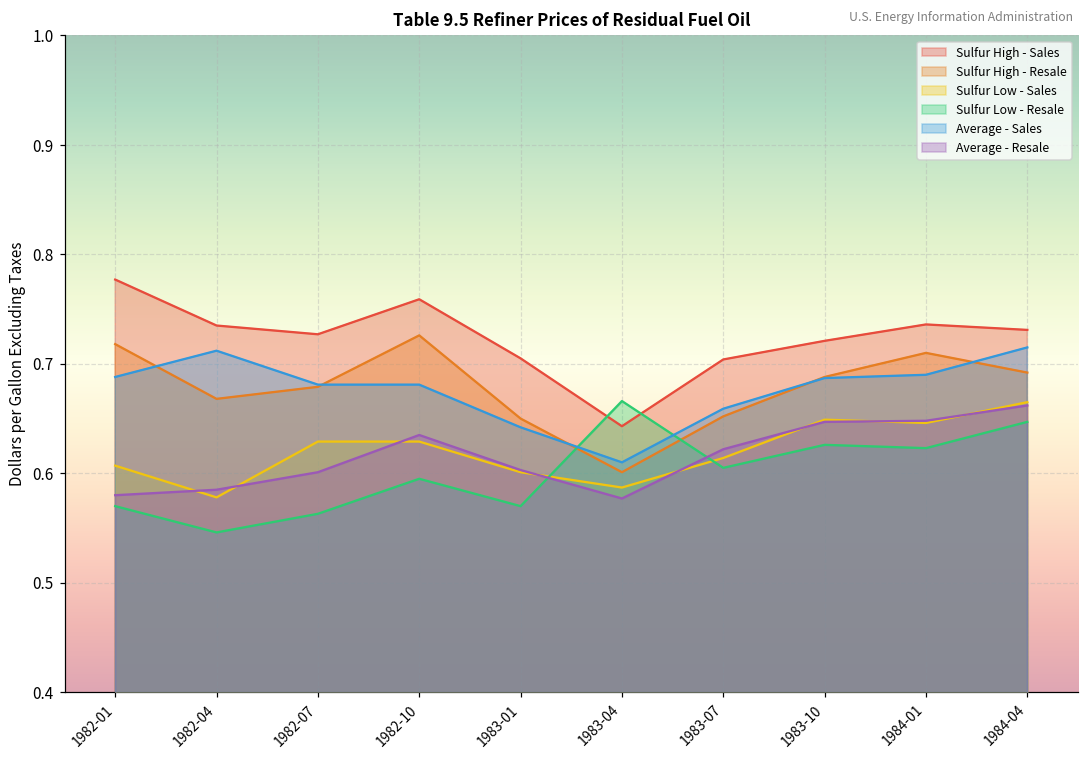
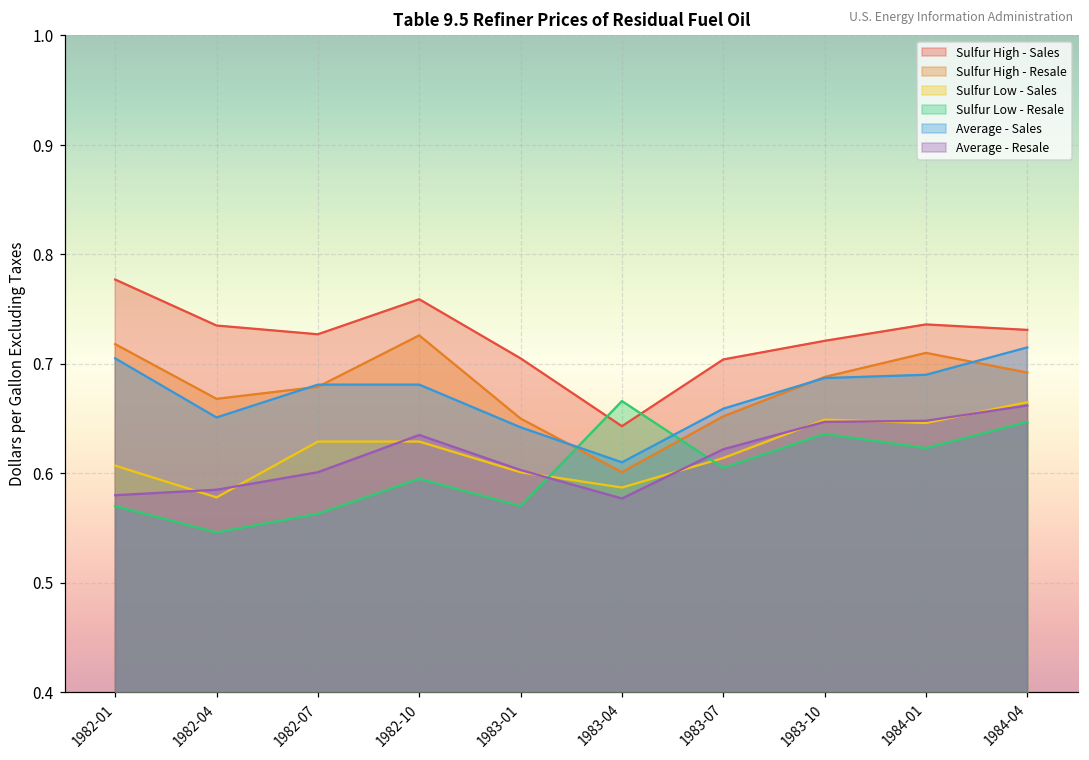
  {
    "Sulfur Low - Resale": {
      "1982-01": 0.57,
      "1982-04": 0.55,
      "1982-07": 0.56,
      "1982-10": 0.60,
      "1983-01": 0.57,
      "1983-04": 0.67,
      "1983-07": 0.61,
-     "1983-10": 0.63,
+     "1983-10": 0.64,
      "1984-01": 0.62,
      "1984-04": 0.65
    },
    "Average - Sales": {
-     "1982-01": 0.69,
-     "1982-04": 0.71,
+     "1982-01": 0.71,
+     "1982-04": 0.65,
      "1982-10": 0.68,
      "1983-01": 0.64,
      "1983-04": 0.61,
      "1983-07": 0.66,
      "1984-01": 0.69,
      "1984-04": 0.72
    },
    "Average - Resale": {
      "1982-01": 0.58,
      "1982-04": 0.59,
      "1982-07": 0.60,
      "1982-10": 0.64,
      "1983-04": 0.58,
      "1983-07": 0.62,
      "1984-04": 0.66
    }
  }
